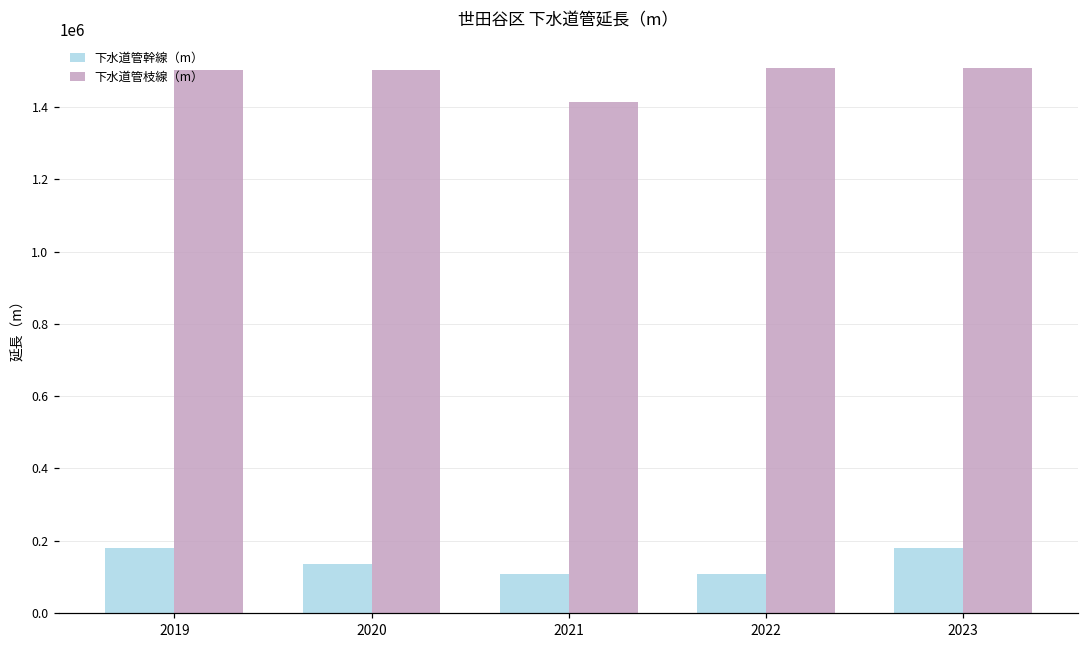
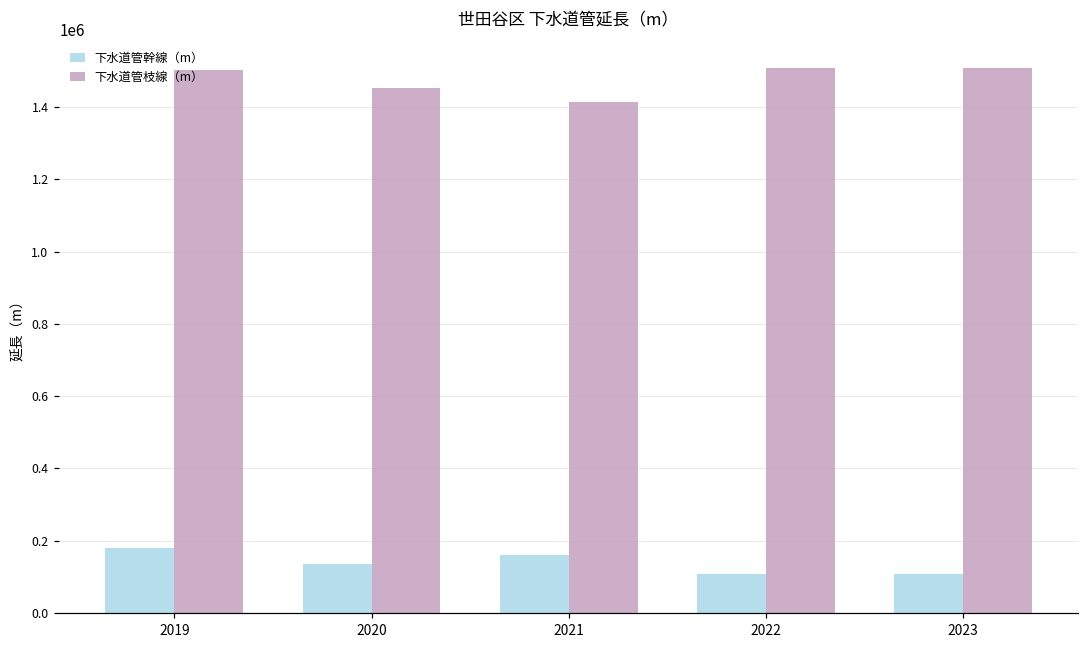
  {
    "下水道管幹線（m）": {
      "2019": 180000,
      "2020": 140000,
-     "2021": 110000,
+     "2021": 160000,
      "2022": 110000,
-     "2023": 180000
+     "2023": 110000
    },
    "下水道管枝線（m）": {
      "2019": 1500000,
-     "2020": 1500000,
+     "2020": 1450000,
      "2021": 1410000,
      "2022": 1510000,
      "2023": 1510000
    }
  }
